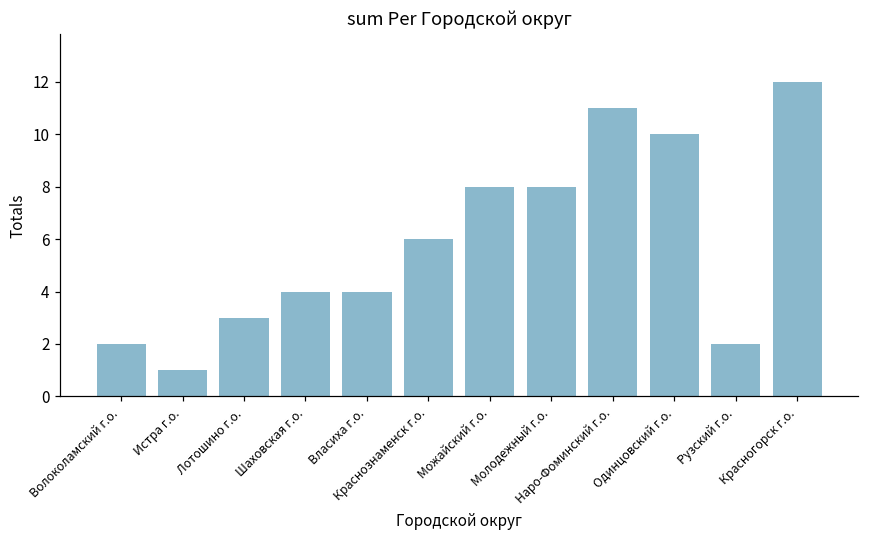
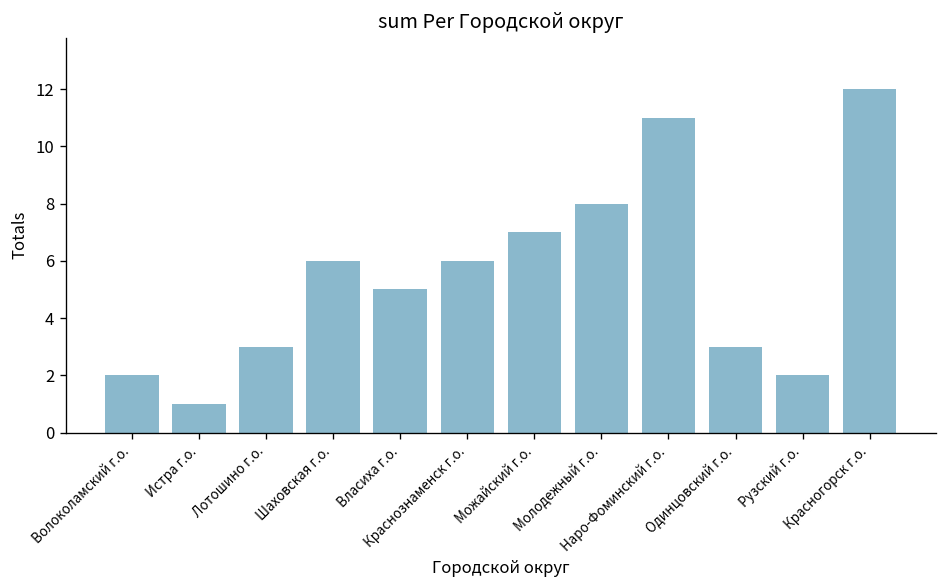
  {
    "Волоколамский г.о.": 2,
    "Истра г.о.": 1,
    "Лотошино г.о.": 3,
-   "Шаховская г.о.": 4,
-   "Власиха г.о.": 4,
+   "Шаховская г.о.": 6,
+   "Власиха г.о.": 5,
    "Краснознаменск г.о.": 6,
-   "Можайский г.о.": 8,
+   "Можайский г.о.": 7,
    "Молодежный г.о.": 8,
    "Наро-Фоминский г.о.": 11,
-   "Одинцовский г.о.": 10,
+   "Одинцовский г.о.": 3,
    "Рузский г.о.": 2,
    "Красногорск г.о.": 12
  }
